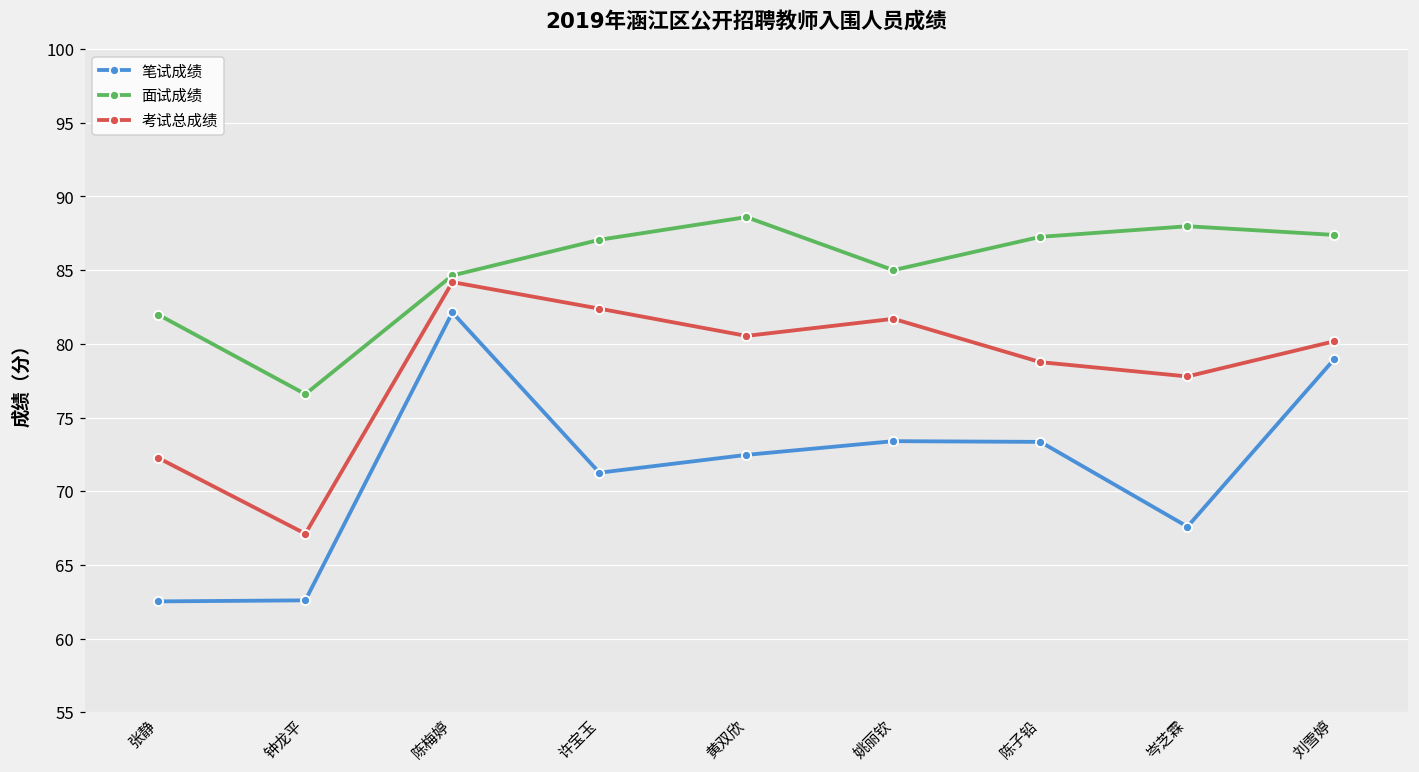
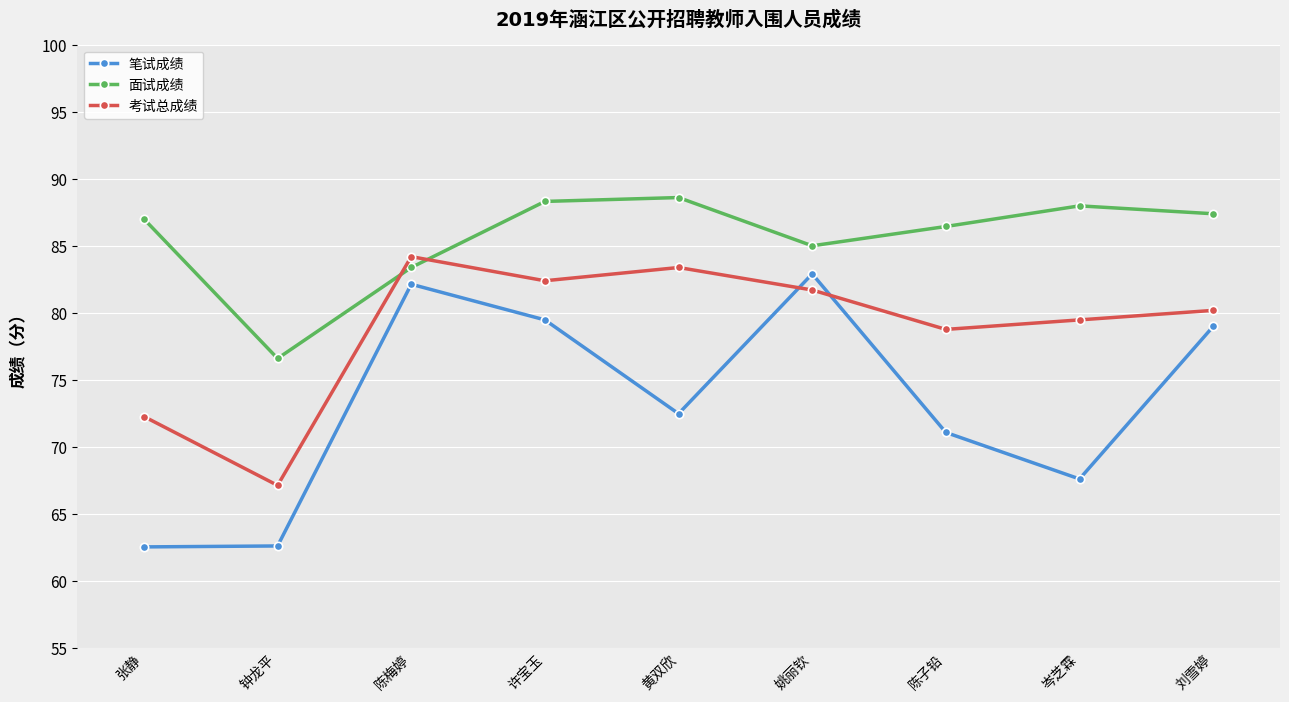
  {
    "笔试成绩": {
      "张静": 62.5,
      "钟龙平": 62.6,
      "陈梅婷": 82.1,
-     "许宝玉": 71.3,
+     "许宝玉": 79.5,
      "黄双欣": 72.5,
-     "姚丽钦": 73.4,
-     "陈子铅": 73.4,
+     "姚丽钦": 82.9,
+     "陈子铅": 71.1,
      "岑芝霖": 67.6,
      "刘雪婷": 79.0
    },
    "面试成绩": {
-     "张静": 82.0,
+     "张静": 87.0,
      "钟龙平": 76.6,
-     "陈梅婷": 84.6,
-     "许宝玉": 87.1,
+     "陈梅婷": 83.4,
+     "许宝玉": 88.3,
      "黄双欣": 88.6,
      "姚丽钦": 85.0,
-     "陈子铅": 87.3,
+     "陈子铅": 86.4,
      "岑芝霖": 88.0,
      "刘雪婷": 87.4
    },
    "考试总成绩": {
      "张静": 72.3,
      "钟龙平": 67.1,
      "陈梅婷": 84.2,
      "许宝玉": 82.4,
-     "黄双欣": 80.5,
+     "黄双欣": 83.4,
      "姚丽钦": 81.7,
      "陈子铅": 78.8,
-     "岑芝霖": 77.8,
+     "岑芝霖": 79.5,
      "刘雪婷": 80.2
    }
  }
